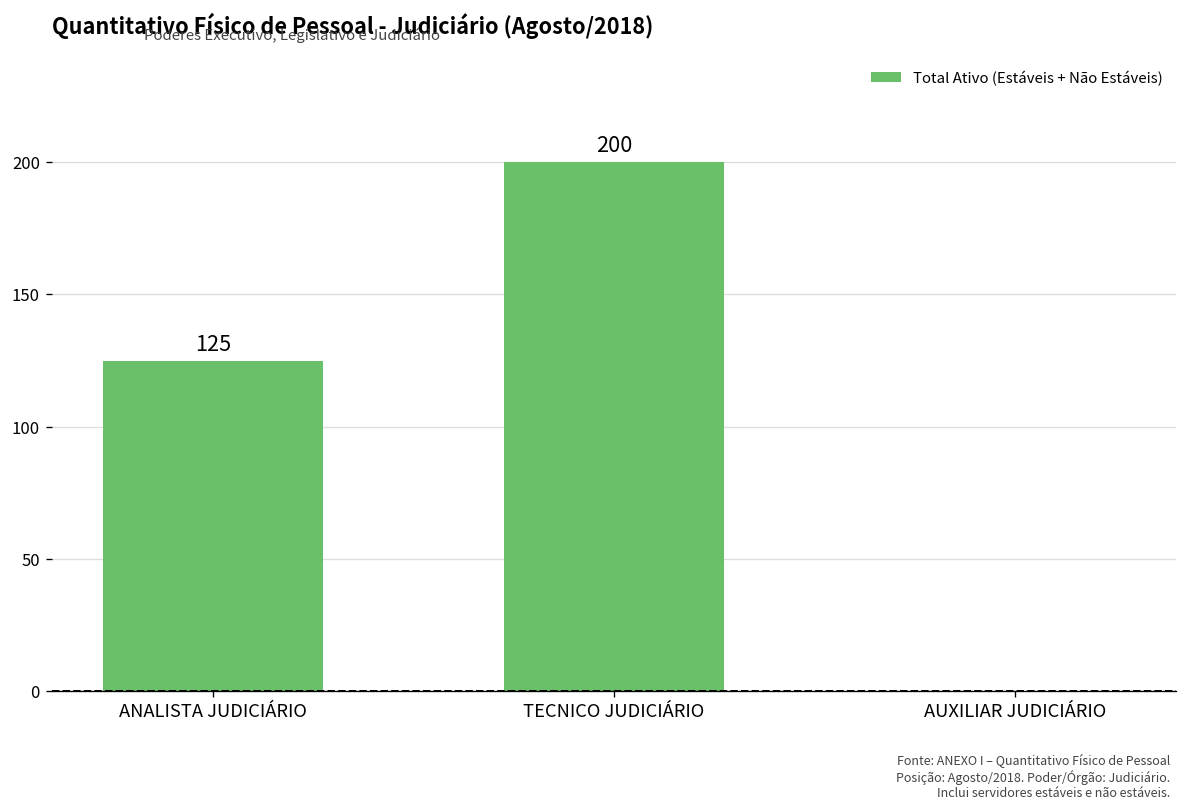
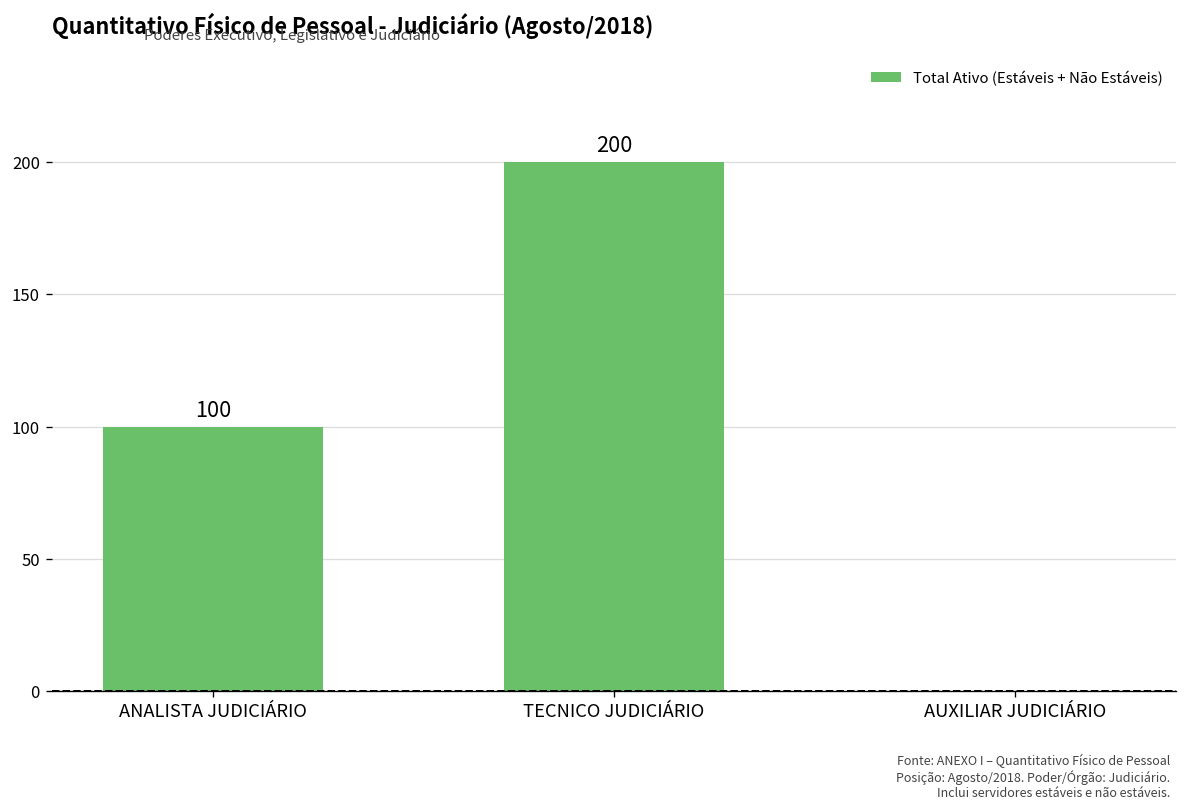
  {
-   "ANALISTA JUDICIÁRIO": 125,
+   "ANALISTA JUDICIÁRIO": 100,
    "TECNICO JUDICIÁRIO": 200
  }
